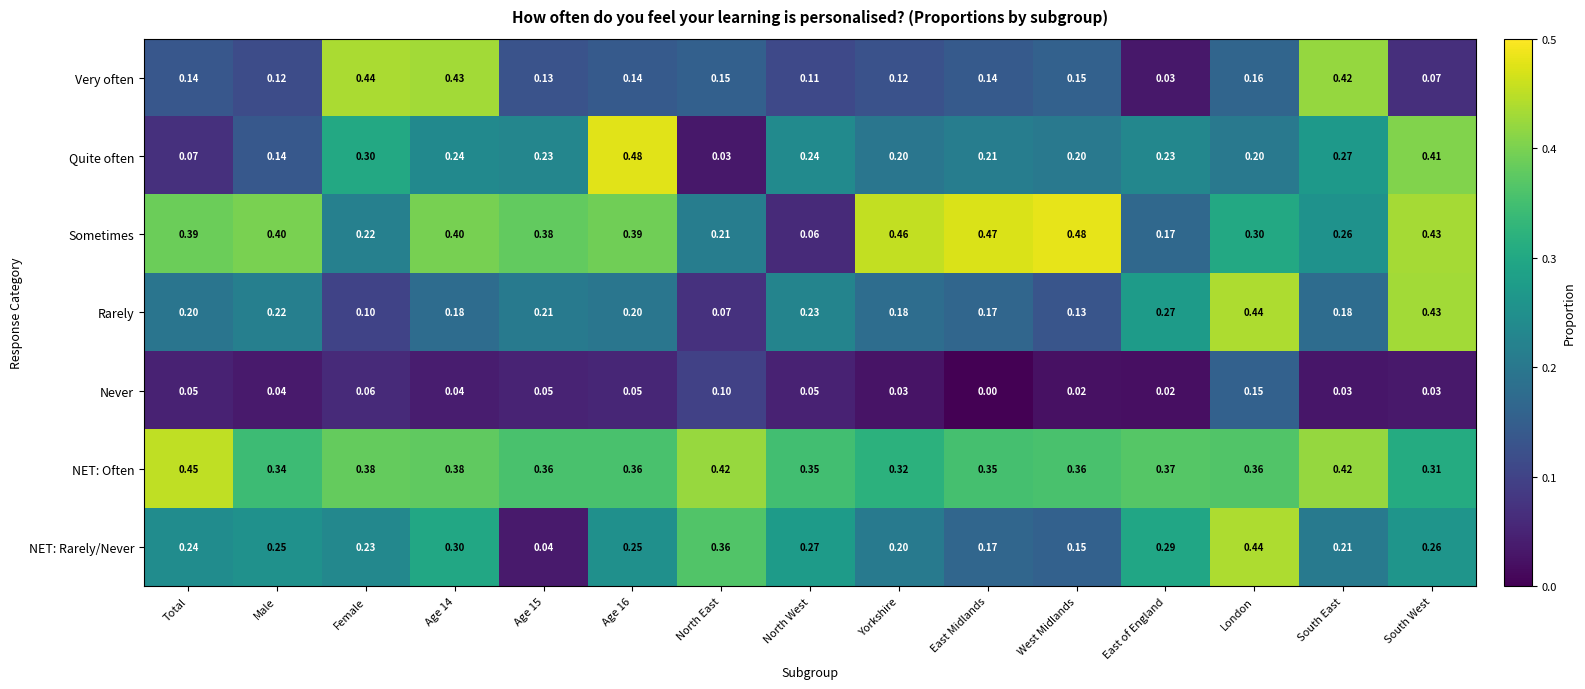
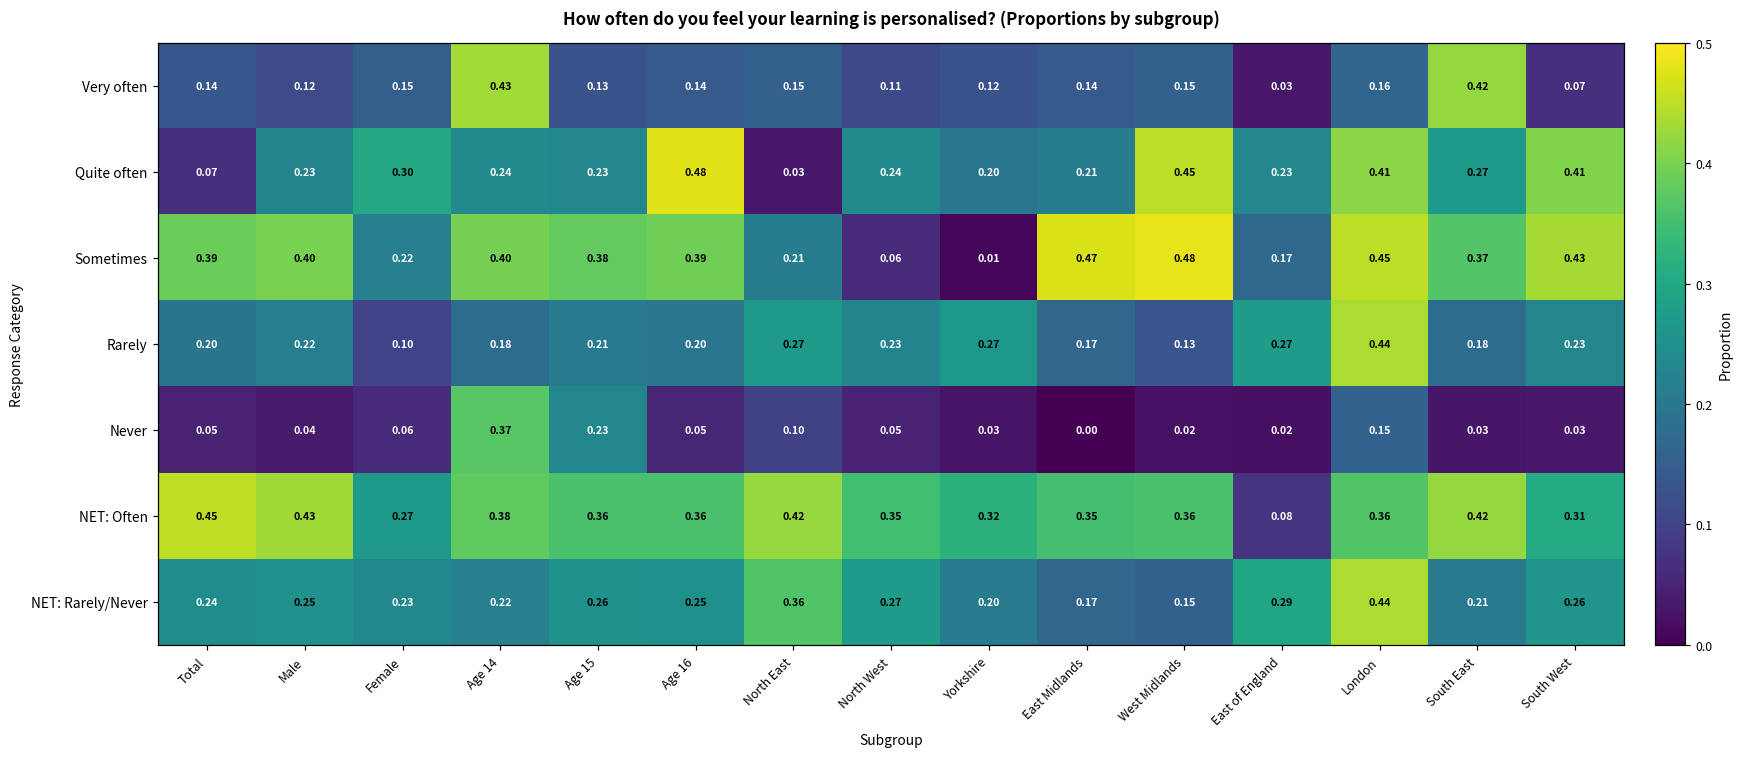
  {
    "Very often": {
      "Total": 0.14,
      "Male": 0.12,
-     "Female": 0.44,
+     "Female": 0.15,
      "Age 14": 0.43,
      "Age 15": 0.13,
      "Age 16": 0.14,
      "North East": 0.15,
      "North West": 0.11,
      "Yorkshire": 0.12,
      "East Midlands": 0.14,
      "West Midlands": 0.15,
      "East of England": 0.03,
      "London": 0.16,
      "South East": 0.42,
      "South West": 0.07
    },
    "Quite often": {
      "Total": 0.07,
-     "Male": 0.14,
+     "Male": 0.23,
      "Female": 0.30,
      "Age 14": 0.24,
      "Age 15": 0.23,
      "Age 16": 0.48,
      "North East": 0.03,
      "North West": 0.24,
      "Yorkshire": 0.20,
      "East Midlands": 0.21,
-     "West Midlands": 0.20,
+     "West Midlands": 0.45,
      "East of England": 0.23,
-     "London": 0.20,
+     "London": 0.41,
      "South East": 0.27,
      "South West": 0.41
    },
    "Sometimes": {
      "Total": 0.39,
      "Male": 0.40,
      "Female": 0.22,
      "Age 14": 0.40,
      "Age 15": 0.38,
      "Age 16": 0.39,
      "North East": 0.21,
      "North West": 0.06,
-     "Yorkshire": 0.46,
+     "Yorkshire": 0.01,
      "East Midlands": 0.47,
      "West Midlands": 0.48,
      "East of England": 0.17,
-     "London": 0.30,
-     "South East": 0.26,
+     "London": 0.45,
+     "South East": 0.37,
      "South West": 0.43
    },
    "Rarely": {
      "Total": 0.20,
      "Male": 0.22,
      "Female": 0.10,
      "Age 14": 0.18,
      "Age 15": 0.21,
      "Age 16": 0.20,
-     "North East": 0.07,
+     "North East": 0.27,
      "North West": 0.23,
-     "Yorkshire": 0.18,
+     "Yorkshire": 0.27,
      "East Midlands": 0.17,
      "West Midlands": 0.13,
      "East of England": 0.27,
      "London": 0.44,
      "South East": 0.18,
-     "South West": 0.43
+     "South West": 0.23
    },
    "Never": {
      "Total": 0.05,
      "Male": 0.04,
      "Female": 0.06,
-     "Age 14": 0.04,
-     "Age 15": 0.05,
+     "Age 14": 0.37,
+     "Age 15": 0.23,
      "Age 16": 0.05,
      "North East": 0.10,
      "North West": 0.05,
      "Yorkshire": 0.03,
      "East Midlands": 0.00,
      "West Midlands": 0.02,
      "East of England": 0.02,
      "London": 0.15,
      "South East": 0.03,
      "South West": 0.03
    },
    "NET: Often": {
      "Total": 0.45,
-     "Male": 0.34,
-     "Female": 0.38,
+     "Male": 0.43,
+     "Female": 0.27,
      "Age 14": 0.38,
      "Age 15": 0.36,
      "Age 16": 0.36,
      "North East": 0.42,
      "North West": 0.35,
      "Yorkshire": 0.32,
      "East Midlands": 0.35,
      "West Midlands": 0.36,
-     "East of England": 0.37,
+     "East of England": 0.08,
      "London": 0.36,
      "South East": 0.42,
      "South West": 0.31
    },
    "NET: Rarely/Never": {
      "Total": 0.24,
      "Male": 0.25,
      "Female": 0.23,
-     "Age 14": 0.30,
-     "Age 15": 0.04,
+     "Age 14": 0.22,
+     "Age 15": 0.26,
      "Age 16": 0.25,
      "North East": 0.36,
      "North West": 0.27,
      "Yorkshire": 0.20,
      "East Midlands": 0.17,
      "West Midlands": 0.15,
      "East of England": 0.29,
      "London": 0.44,
      "South East": 0.21,
      "South West": 0.26
    }
  }
